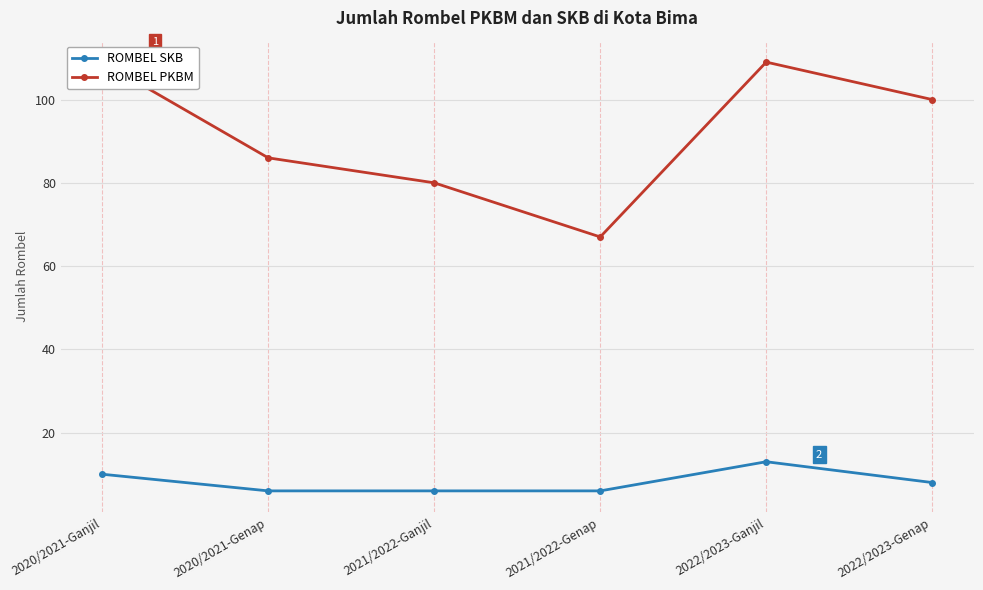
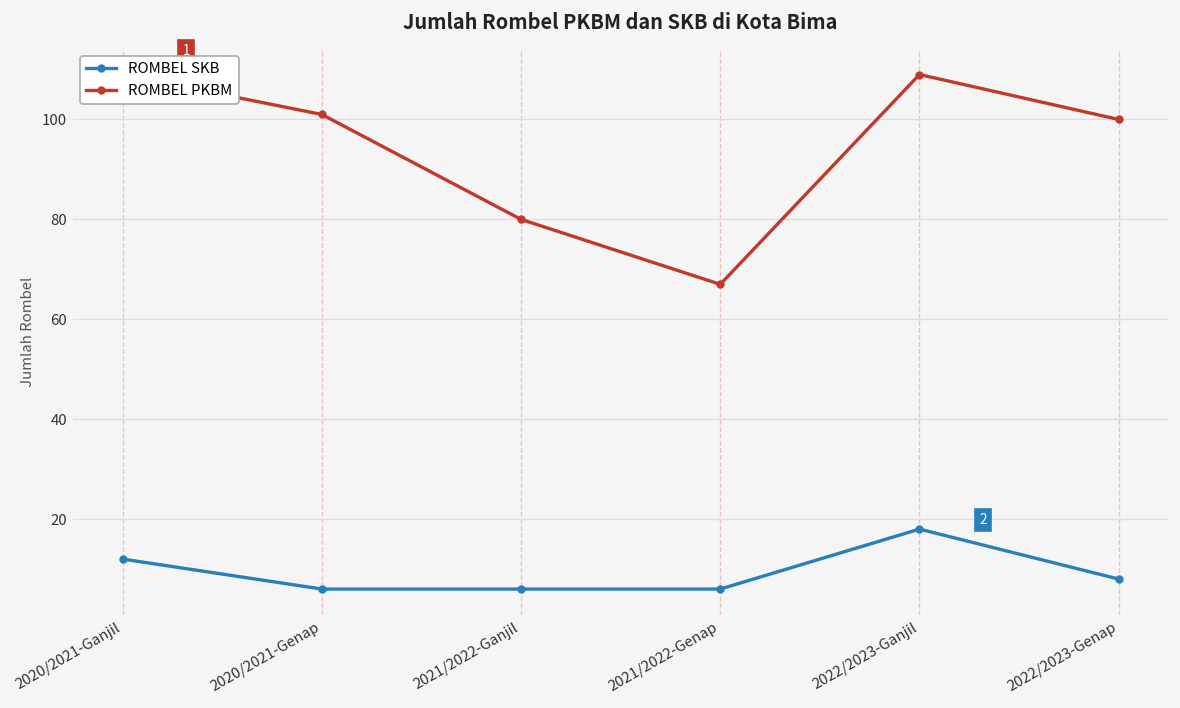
  {
    "ROMBEL SKB": {
-     "2020/2021-Ganjil": 10,
+     "2020/2021-Ganjil": 12,
      "2020/2021-Genap": 6,
      "2021/2022-Ganjil": 6,
      "2021/2022-Genap": 6,
-     "2022/2023-Ganjil": 13,
+     "2022/2023-Ganjil": 18,
      "2022/2023-Genap": 8
    },
    "ROMBEL PKBM": {
-     "2020/2021-Genap": 86,
+     "2020/2021-Genap": 101,
      "2021/2022-Ganjil": 80,
      "2021/2022-Genap": 67,
      "2022/2023-Ganjil": 109,
      "2022/2023-Genap": 100
    }
  }
